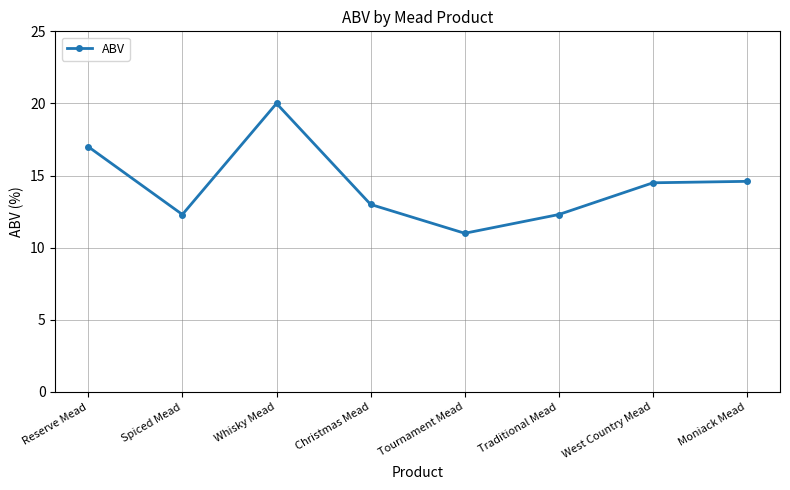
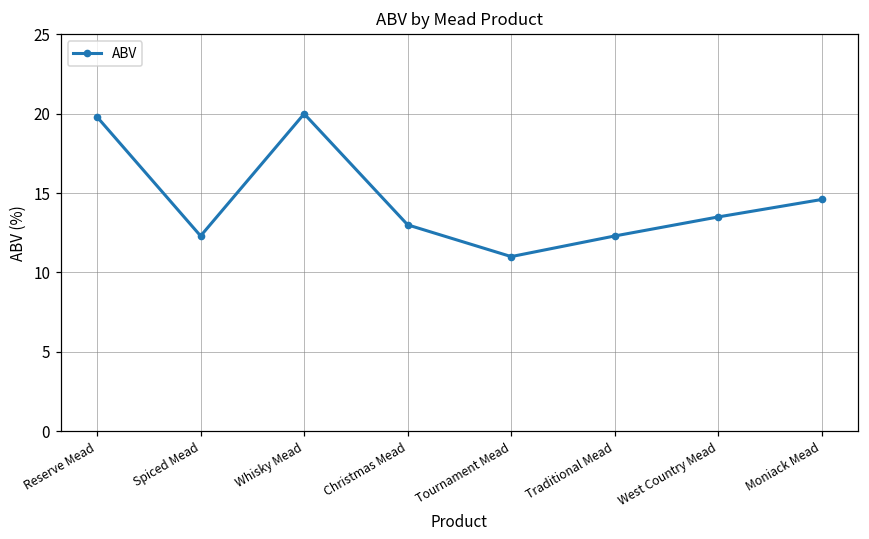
  {
-   "Reserve Mead": 17.0,
+   "Reserve Mead": 19.8,
    "Spiced Mead": 12.3,
    "Whisky Mead": 20.0,
    "Christmas Mead": 13.0,
    "Tournament Mead": 11.0,
    "Traditional Mead": 12.3,
-   "West Country Mead": 14.5,
+   "West Country Mead": 13.5,
    "Moniack Mead": 14.6
  }
